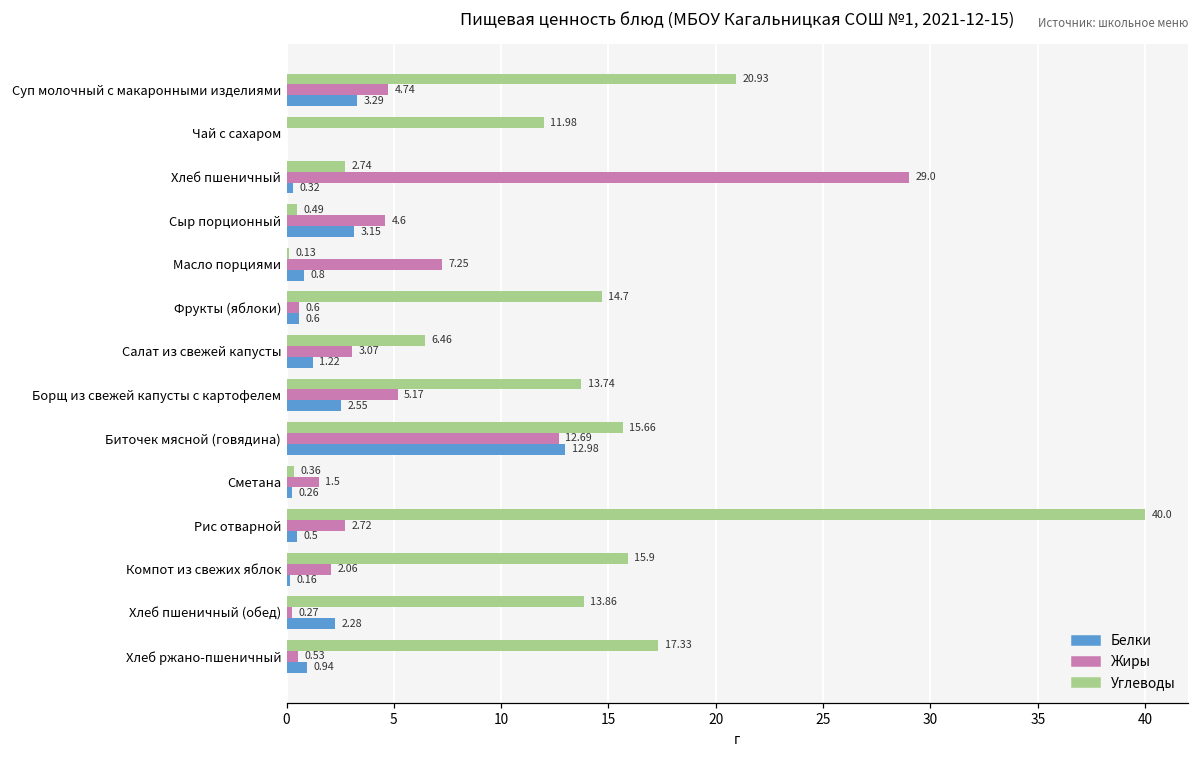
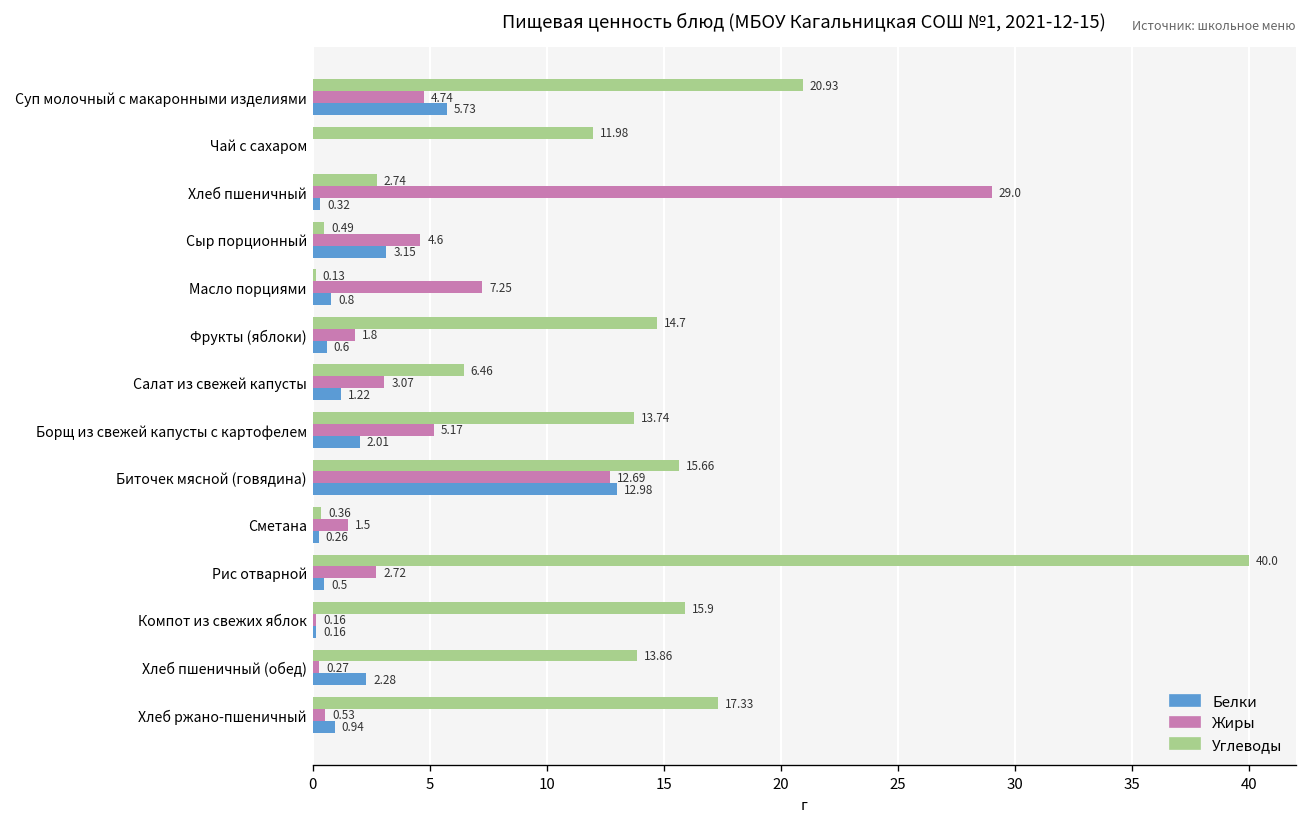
  {
    "Белки": {
-     "Суп молочный с макаронными изделиями": 3.29,
+     "Суп молочный с макаронными изделиями": 5.73,
      "Хлеб пшеничный": 0.32,
      "Сыр порционный": 3.15,
      "Масло порциями": 0.8,
      "Фрукты (яблоки)": 0.6,
      "Салат из свежей капусты": 1.22,
-     "Борщ из свежей капусты с картофелем": 2.55,
+     "Борщ из свежей капусты с картофелем": 2.01,
      "Биточек мясной (говядина)": 12.98,
      "Сметана": 0.26,
      "Рис отварной": 0.5,
      "Компот из свежих яблок": 0.16,
      "Хлеб пшеничный (обед)": 2.28,
      "Хлеб ржано-пшеничный": 0.94
    },
    "Жиры": {
      "Суп молочный с макаронными изделиями": 4.74,
      "Хлеб пшеничный": 29.0,
      "Сыр порционный": 4.6,
      "Масло порциями": 7.25,
-     "Фрукты (яблоки)": 0.6,
+     "Фрукты (яблоки)": 1.8,
      "Салат из свежей капусты": 3.07,
      "Борщ из свежей капусты с картофелем": 5.17,
      "Биточек мясной (говядина)": 12.69,
      "Сметана": 1.5,
      "Рис отварной": 2.72,
-     "Компот из свежих яблок": 2.06,
+     "Компот из свежих яблок": 0.16,
      "Хлеб пшеничный (обед)": 0.27,
      "Хлеб ржано-пшеничный": 0.53
    },
    "Углеводы": {
      "Суп молочный с макаронными изделиями": 20.93,
      "Чай с сахаром": 11.98,
      "Хлеб пшеничный": 2.74,
      "Сыр порционный": 0.49,
      "Масло порциями": 0.13,
      "Фрукты (яблоки)": 14.7,
      "Салат из свежей капусты": 6.46,
      "Борщ из свежей капусты с картофелем": 13.74,
      "Биточек мясной (говядина)": 15.66,
      "Сметана": 0.36,
      "Рис отварной": 40.0,
      "Компот из свежих яблок": 15.9,
      "Хлеб пшеничный (обед)": 13.86,
      "Хлеб ржано-пшеничный": 17.33
    }
  }
